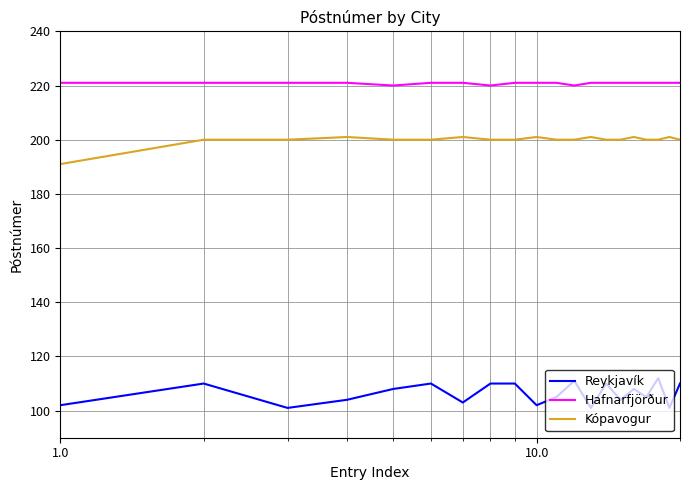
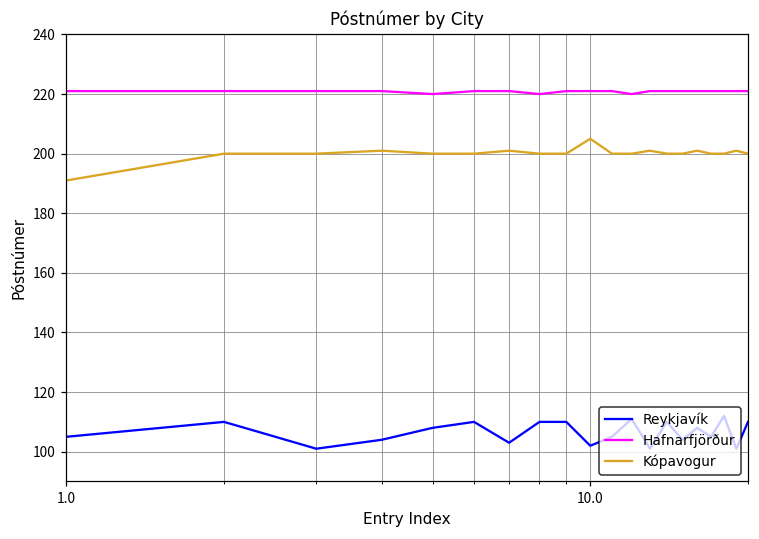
  {
    "Reykjavík": {
-     "1.0": 102,
+     "1.0": 105,
      "10.0": 102
    },
    "Hafnarfjörður": {
      "1.0": 221,
      "10.0": 221
    },
    "Kópavogur": {
      "1.0": 191,
-     "10.0": 201
+     "10.0": 205
    }
  }
